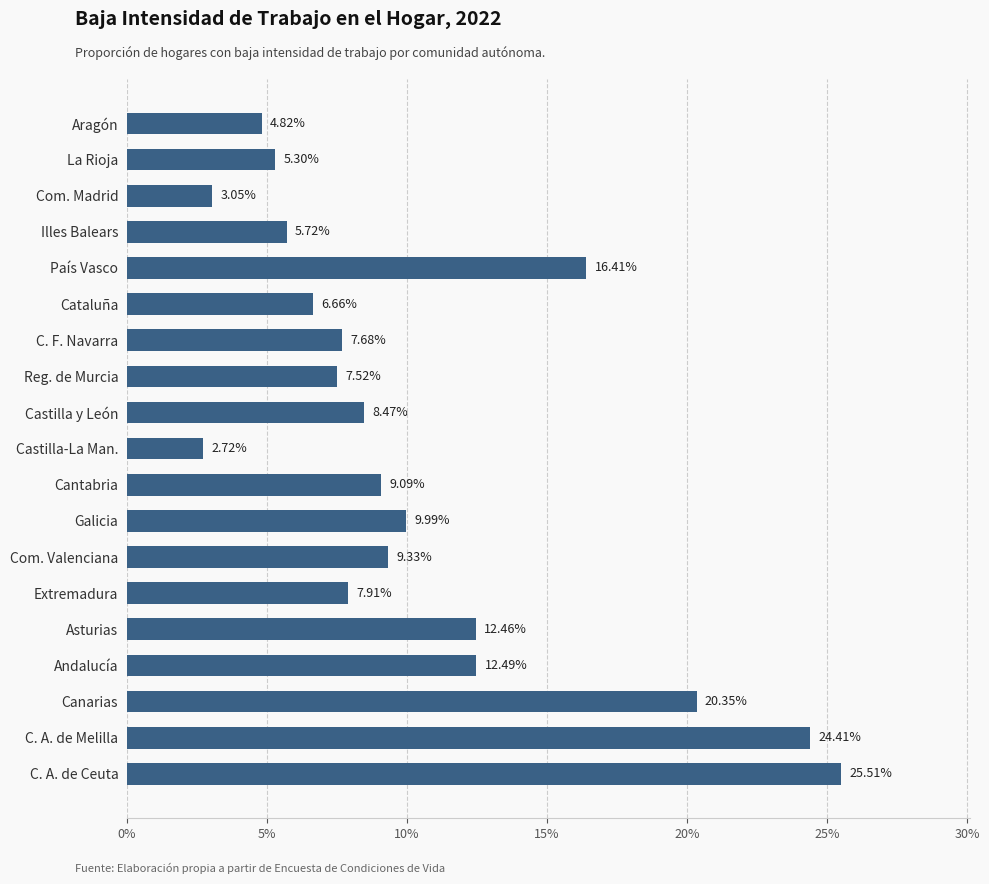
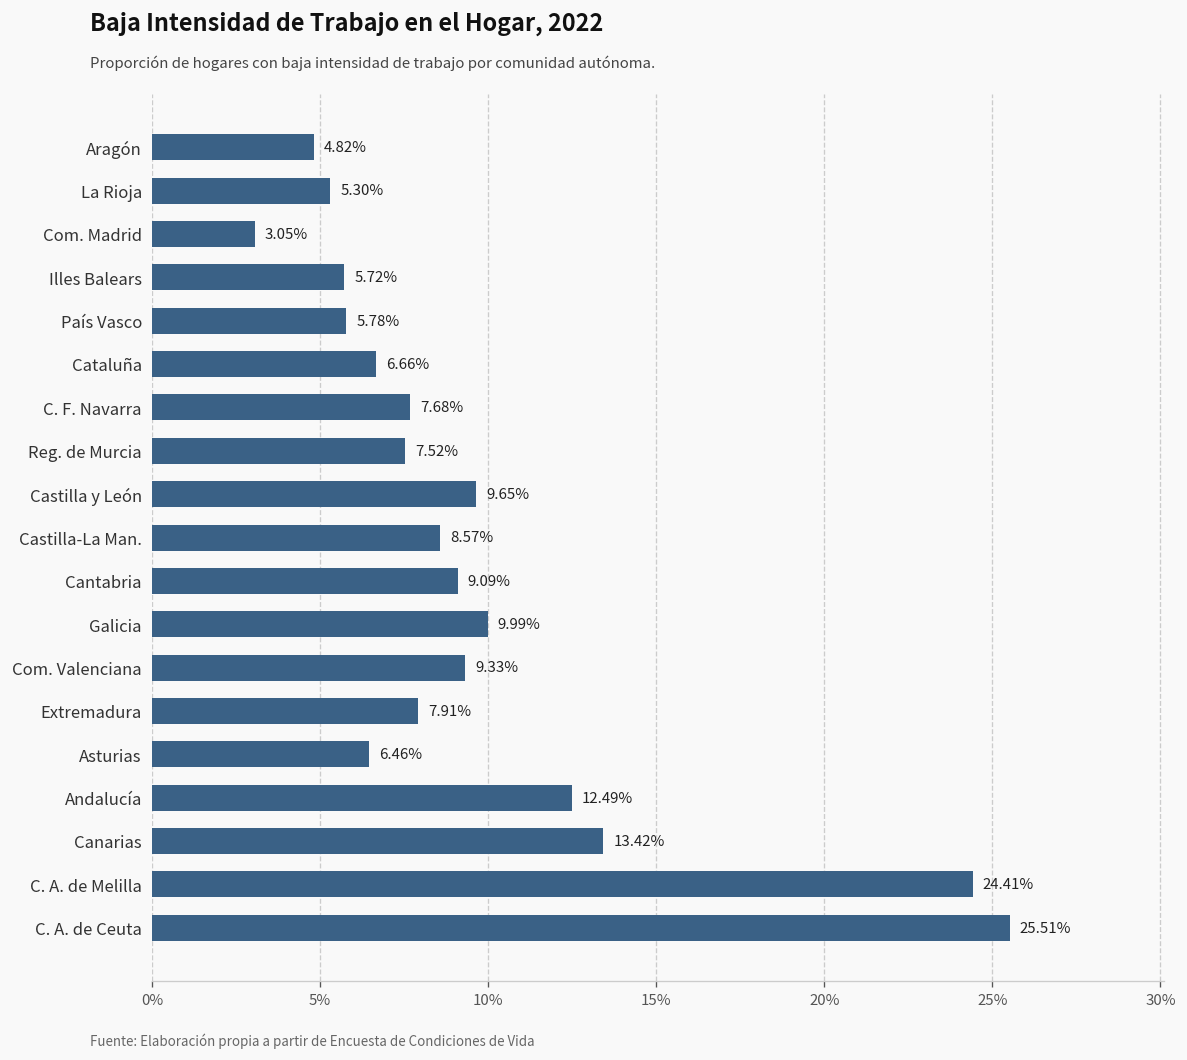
  {
    "Aragón": "4.82%",
    "La Rioja": "5.30%",
    "Com. Madrid": "3.05%",
    "Illes Balears": "5.72%",
-   "País Vasco": "16.41%",
+   "País Vasco": "5.78%",
    "Cataluña": "6.66%",
    "C. F. Navarra": "7.68%",
    "Reg. de Murcia": "7.52%",
-   "Castilla y León": "8.47%",
-   "Castilla-La Man.": "2.72%",
+   "Castilla y León": "9.65%",
+   "Castilla-La Man.": "8.57%",
    "Cantabria": "9.09%",
    "Galicia": "9.99%",
    "Com. Valenciana": "9.33%",
    "Extremadura": "7.91%",
-   "Asturias": "12.46%",
+   "Asturias": "6.46%",
    "Andalucía": "12.49%",
-   "Canarias": "20.35%",
+   "Canarias": "13.42%",
    "C. A. de Melilla": "24.41%",
    "C. A. de Ceuta": "25.51%"
  }
